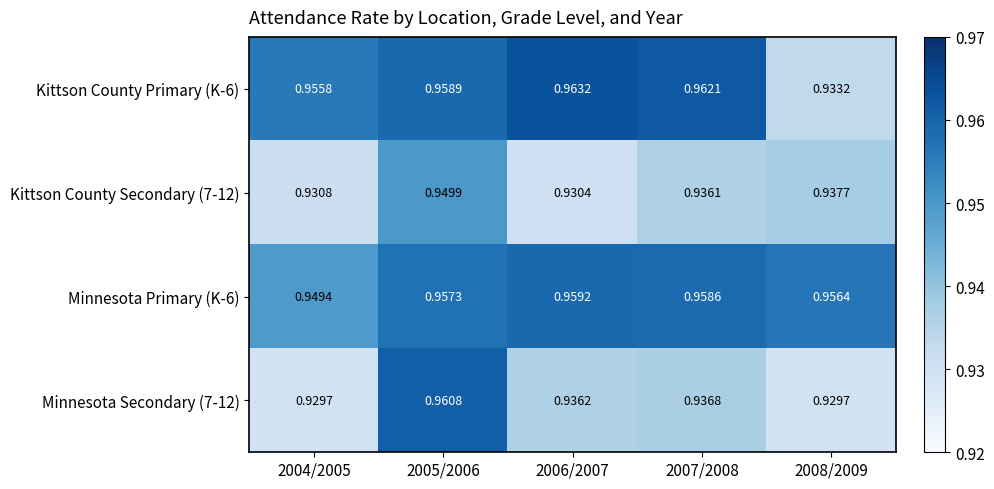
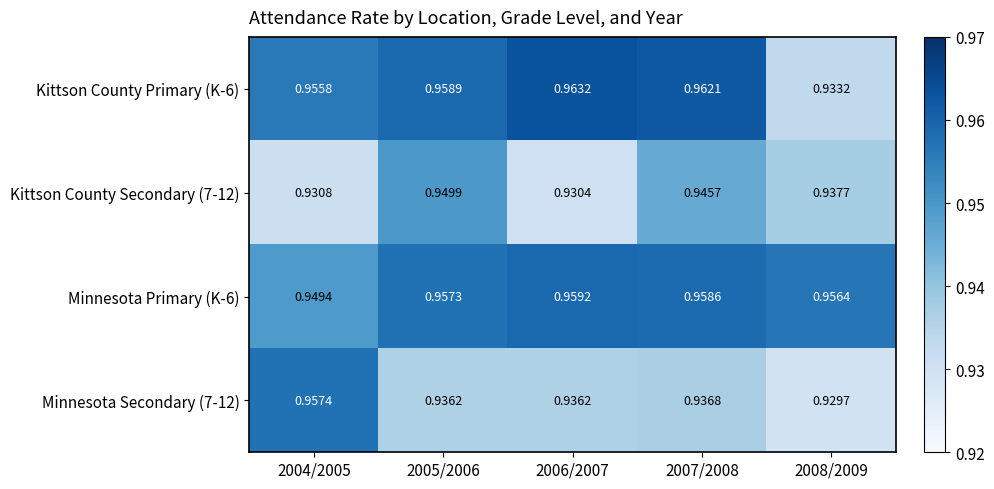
  {
    "Kittson County Primary (K-6)": {
      "2004/2005": 0.9558,
      "2005/2006": 0.9589,
      "2006/2007": 0.9632,
      "2007/2008": 0.9621,
      "2008/2009": 0.9332
    },
    "Kittson County Secondary (7-12)": {
      "2004/2005": 0.9308,
      "2005/2006": 0.9499,
      "2006/2007": 0.9304,
-     "2007/2008": 0.9361,
+     "2007/2008": 0.9457,
      "2008/2009": 0.9377
    },
    "Minnesota Primary (K-6)": {
      "2004/2005": 0.9494,
      "2005/2006": 0.9573,
      "2006/2007": 0.9592,
      "2007/2008": 0.9586,
      "2008/2009": 0.9564
    },
    "Minnesota Secondary (7-12)": {
-     "2004/2005": 0.9297,
-     "2005/2006": 0.9608,
+     "2004/2005": 0.9574,
+     "2005/2006": 0.9362,
      "2006/2007": 0.9362,
      "2007/2008": 0.9368,
      "2008/2009": 0.9297
    }
  }
